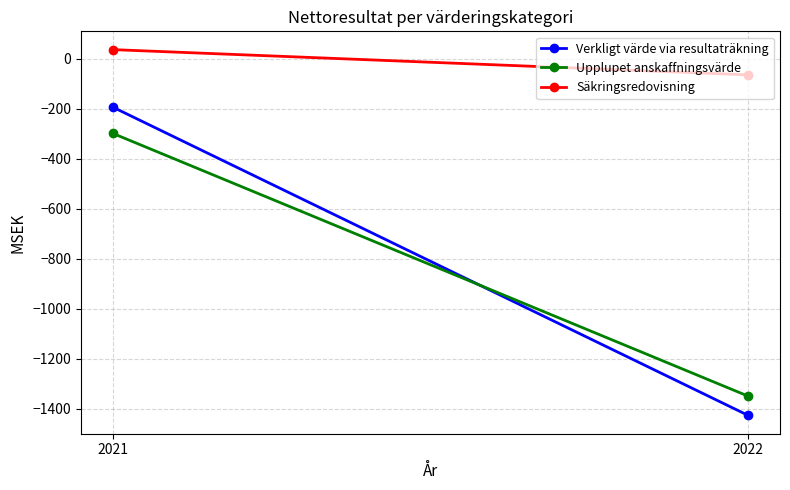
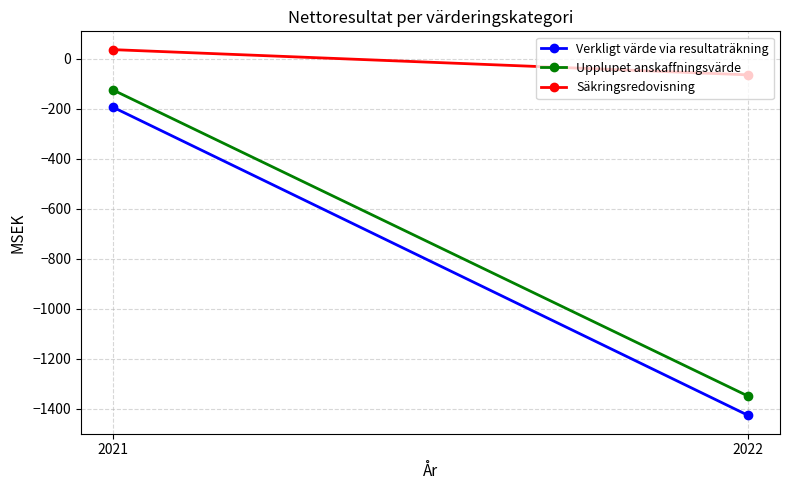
  {
    "Verkligt värde via resultaträkning": {
      "2021": -190,
      "2022": -1430
    },
    "Upplupet anskaffningsvärde": {
-     "2021": -300,
+     "2021": -120,
      "2022": -1350
    },
    "Säkringsredovisning": {
      "2021": 40
    }
  }
